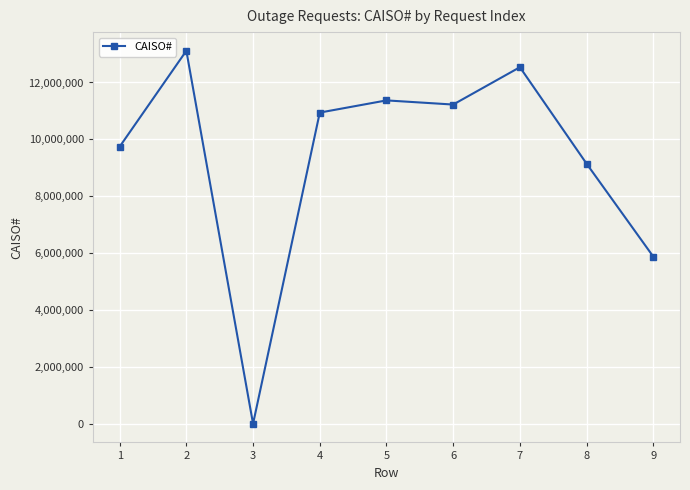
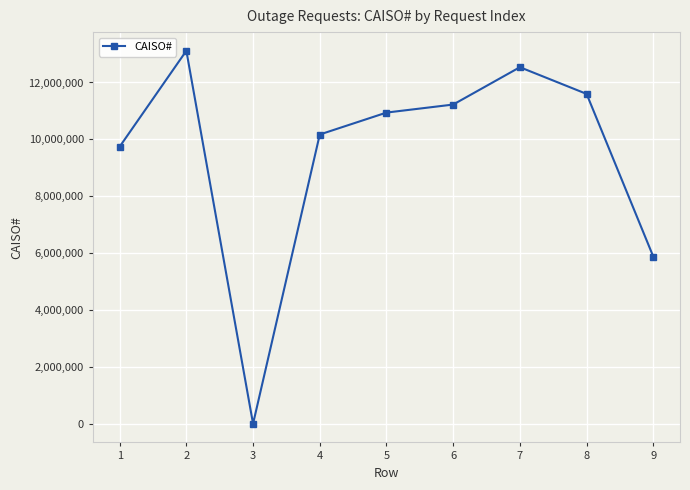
  {
    "1": "9,700,000",
    "2": "13,100,000",
    "3": "0",
-   "4": "10,900,000",
-   "5": "11,400,000",
+   "4": "10,200,000",
+   "5": "10,900,000",
    "6": "11,200,000",
    "7": "12,500,000",
-   "8": "9,100,000",
+   "8": "11,600,000",
    "9": "5,900,000"
  }
